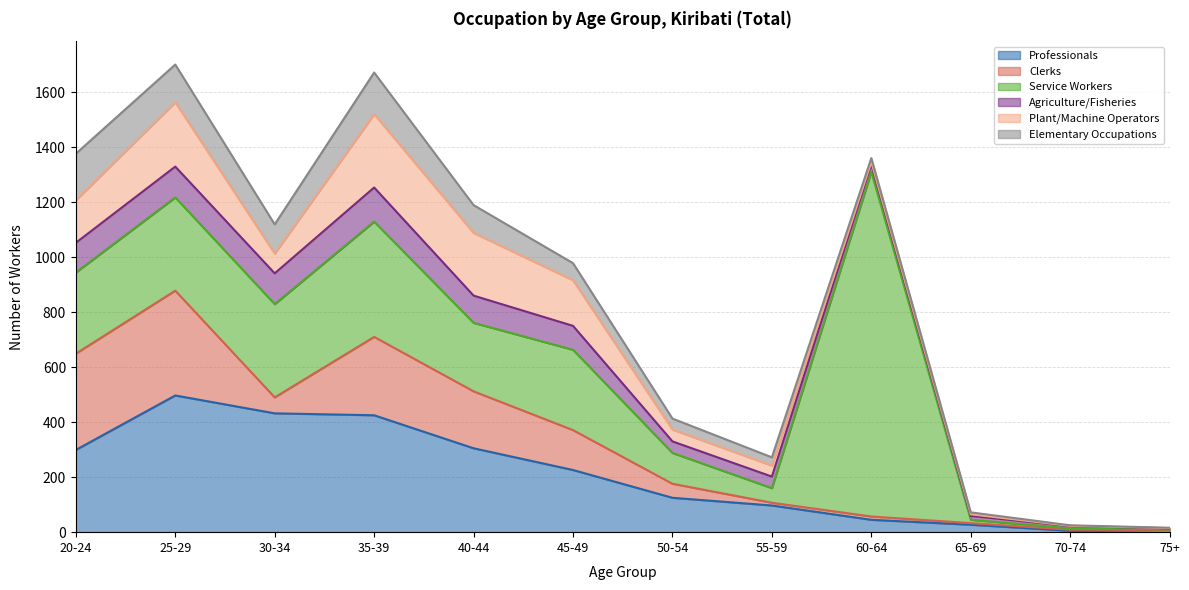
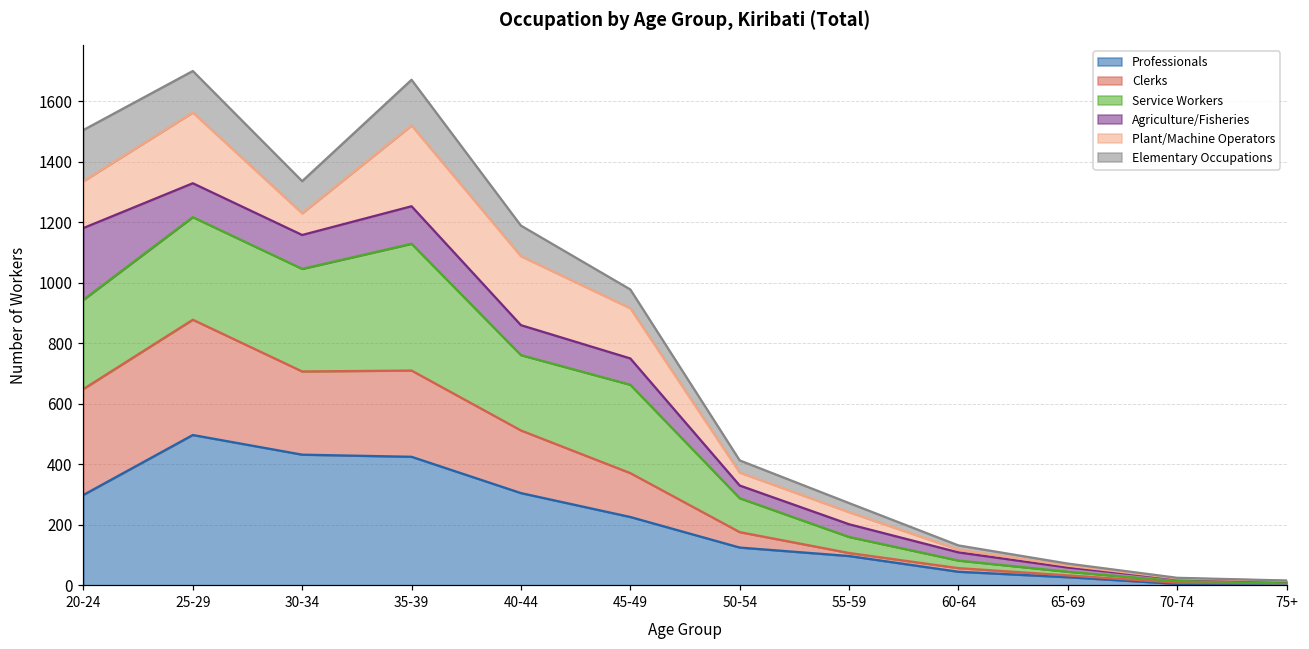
  {
    "Professionals": {
      "20-24": 300,
      "25-29": 500,
      "30-34": 430,
      "35-39": 430,
      "40-44": 310,
      "45-49": 230,
      "50-54": 130,
      "55-59": 100,
      "60-64": 50
    },
    "Clerks": {
      "20-24": 350,
      "25-29": 380,
-     "30-34": 60,
+     "30-34": 280,
      "35-39": 290,
      "40-44": 210,
      "45-49": 150,
      "50-54": 50,
      "55-59": 10,
      "60-64": 10
    },
    "Service Workers": {
      "20-24": 300,
      "25-29": 340,
      "30-34": 340,
      "35-39": 420,
      "40-44": 250,
      "45-49": 290,
      "50-54": 110,
      "55-59": 50,
-     "60-64": 1250,
+     "60-64": 30,
      "65-69": 10
    },
    "Agriculture/Fisheries": {
-     "20-24": 110,
+     "20-24": 240,
      "25-29": 110,
      "30-34": 110,
      "35-39": 120,
      "40-44": 100,
      "45-49": 90,
      "50-54": 40,
      "55-59": 40
    },
    "Plant/Machine Operators": {
      "20-24": 160,
      "25-29": 230,
      "30-34": 70,
      "35-39": 270,
      "40-44": 230,
      "45-49": 170,
      "50-54": 40,
      "55-59": 40
    },
    "Elementary Occupations": {
      "20-24": 170,
      "25-29": 140,
      "30-34": 110,
      "35-39": 150,
      "40-44": 100,
      "45-49": 60,
      "50-54": 40,
      "55-59": 30,
      "60-64": 10
    }
  }
